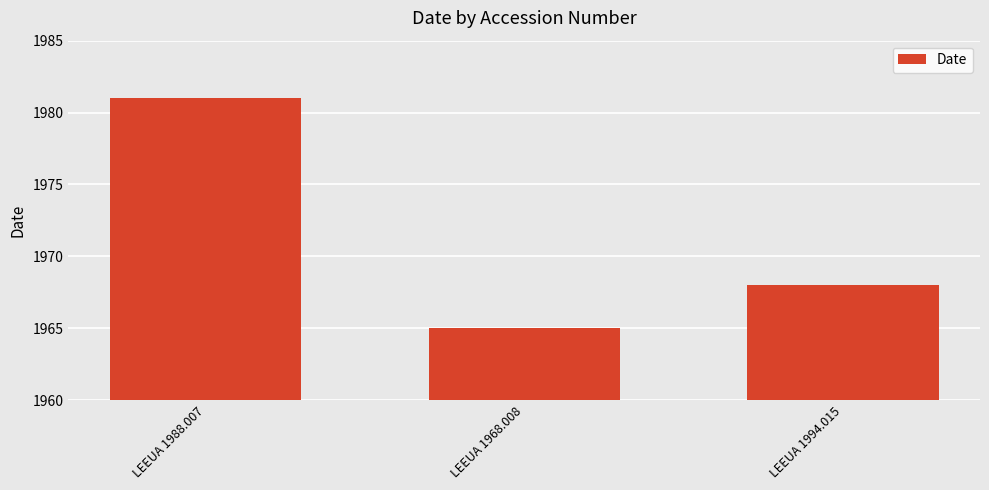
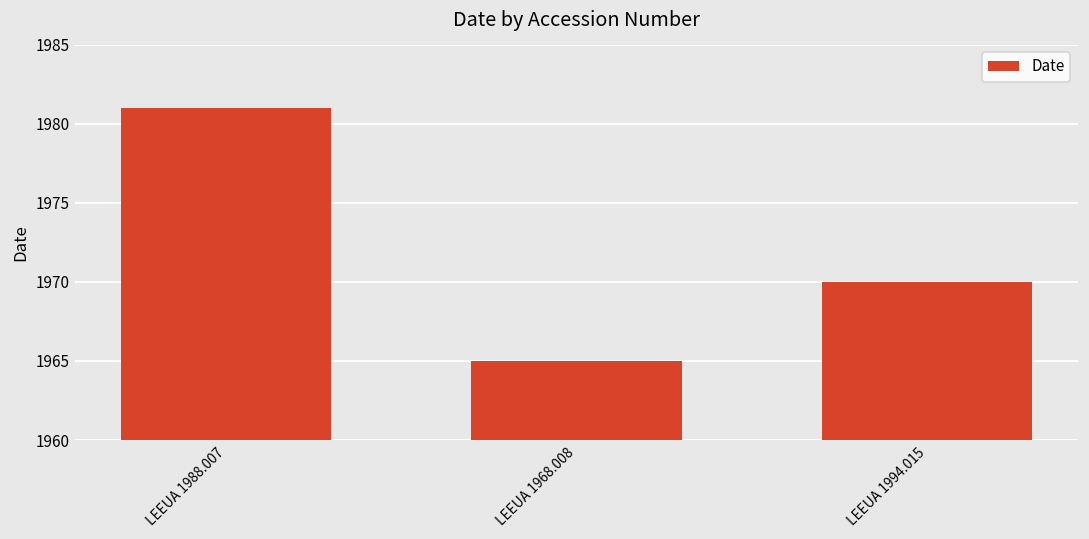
  {
    "LEEUA 1988.007": 1981,
    "LEEUA 1968.008": 1965,
-   "LEEUA 1994.015": 1968
+   "LEEUA 1994.015": 1970
  }
